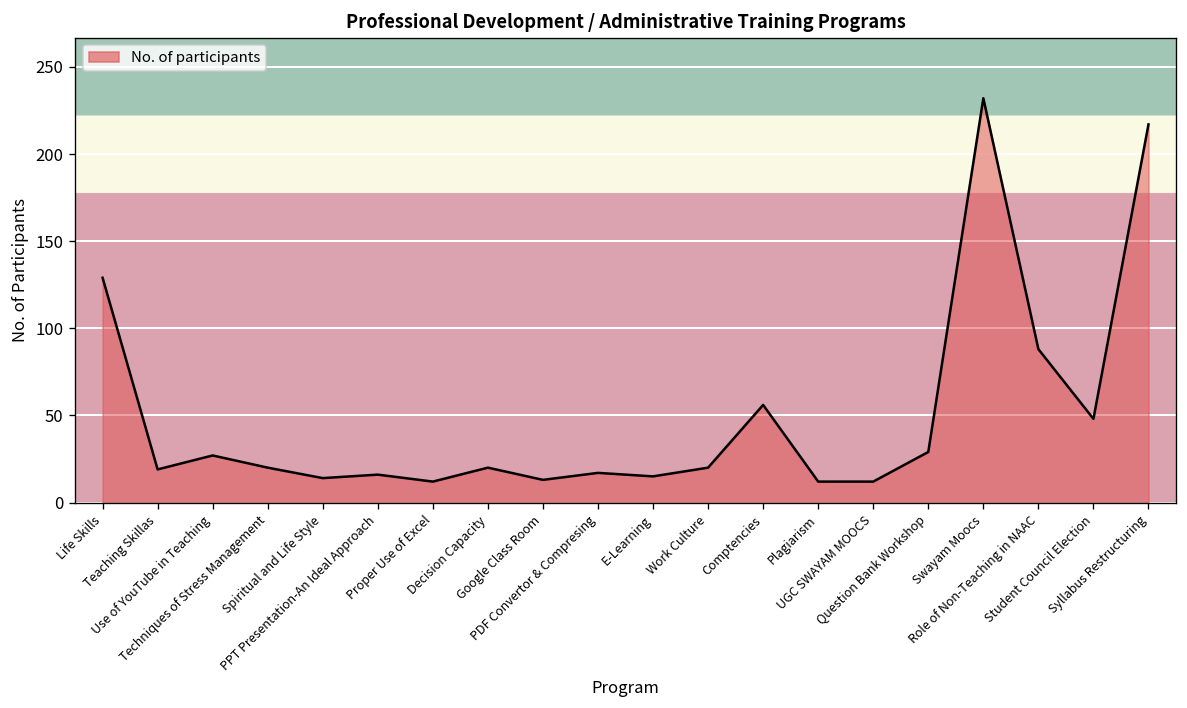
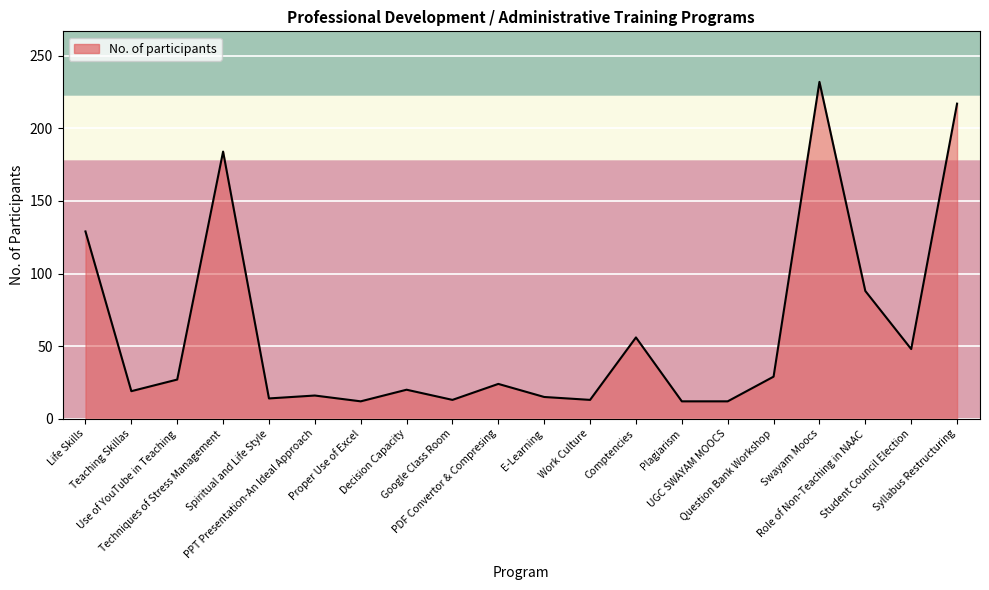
  {
    "Life Skills": 129,
    "Teaching Skillas": 19,
    "Use of YouTube in Teaching": 27,
-   "Techniques of Stress Management": 20,
+   "Techniques of Stress Management": 184,
    "Spiritual and Life Style": 14,
    "PPT Presentation-An Ideal Approach": 16,
    "Proper Use of Excel": 12,
    "Decision Capacity": 20,
    "Google Class Room": 13,
-   "PDF Convertor & Compresing": 17,
+   "PDF Convertor & Compresing": 24,
    "E-Learning": 15,
-   "Work Culture": 20,
+   "Work Culture": 13,
    "Comptencies": 56,
    "Plagiarism": 12,
    "UGC SWAYAM MOOCS": 12,
    "Question Bank Workshop": 29,
    "Swayam Moocs": 232,
    "Role of Non-Teaching in NAAC": 88,
    "Student Council Election": 48,
    "Syllabus Restructuring": 217
  }
